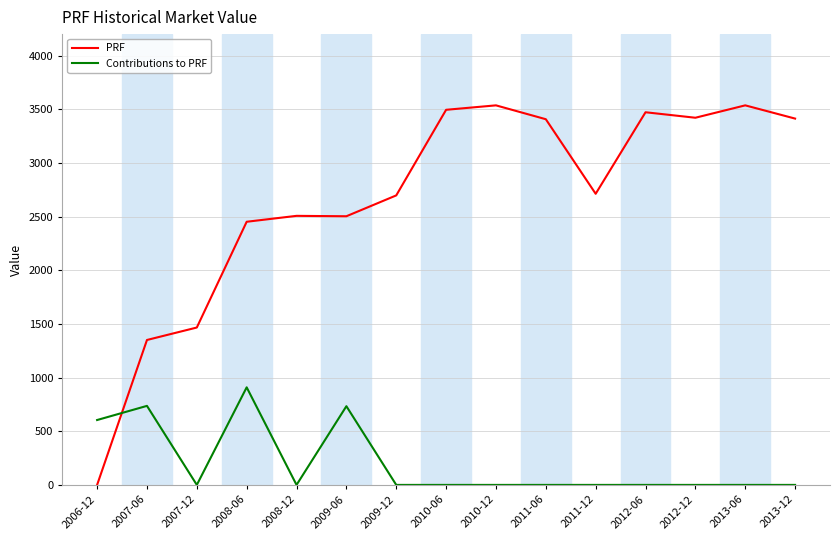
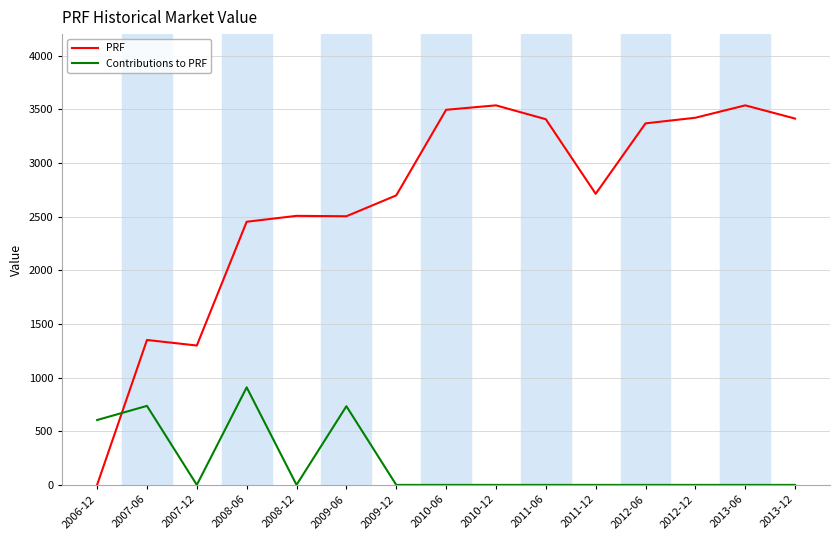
  {
    "PRF": {
      "2006-12": 0,
      "2007-06": 1350,
-     "2007-12": 1470,
+     "2007-12": 1300,
      "2008-06": 2450,
      "2008-12": 2510,
      "2009-06": 2500,
      "2009-12": 2700,
      "2010-06": 3490,
      "2010-12": 3540,
      "2011-06": 3410,
      "2011-12": 2710,
-     "2012-06": 3470,
+     "2012-06": 3370,
      "2012-12": 3420,
      "2013-06": 3540,
      "2013-12": 3410
    },
    "Contributions to PRF": {
      "2006-12": 600,
      "2007-06": 740,
      "2007-12": 0,
      "2008-06": 910,
      "2008-12": 0,
      "2009-06": 730,
      "2009-12": 0,
      "2010-06": 0,
      "2010-12": 0,
      "2011-06": 0,
      "2011-12": 0,
      "2012-06": 0,
      "2012-12": 0,
      "2013-06": 0,
      "2013-12": 0
    }
  }
